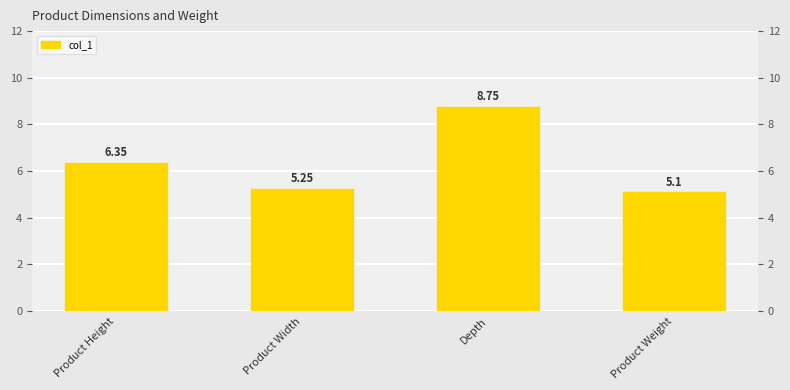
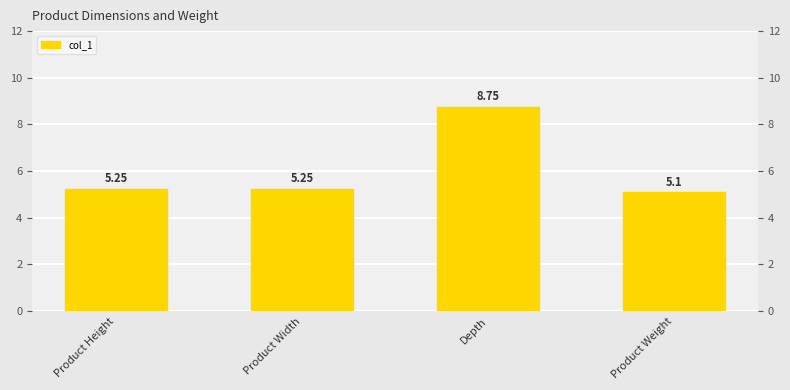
  {
-   "Product Height": 6.35,
+   "Product Height": 5.25,
    "Product Width": 5.25,
    "Depth": 8.75,
    "Product Weight": 5.1
  }
